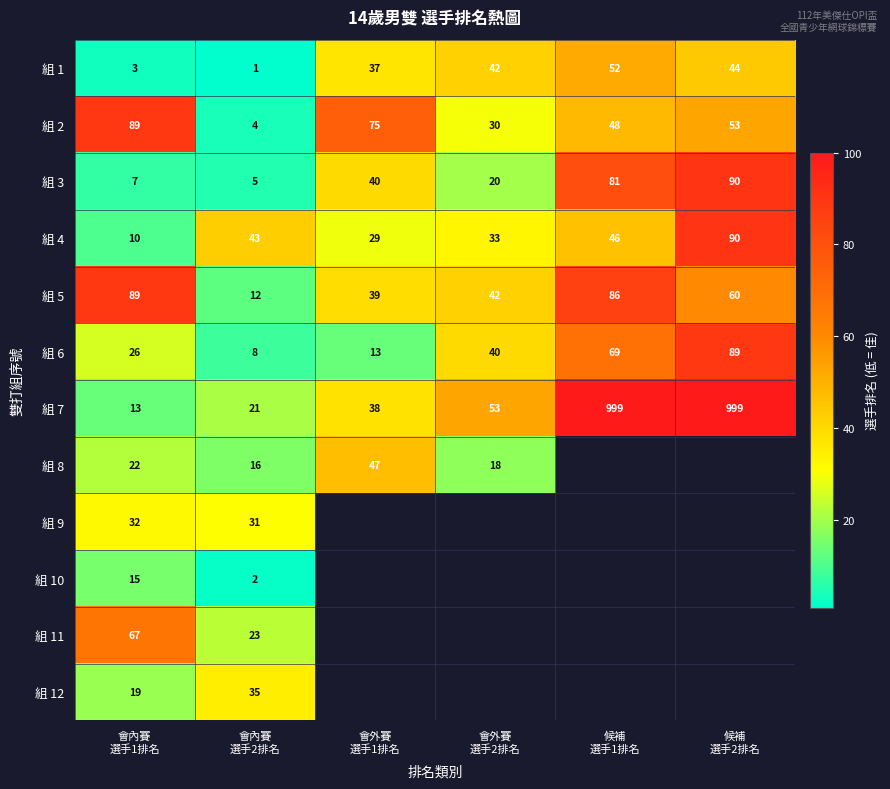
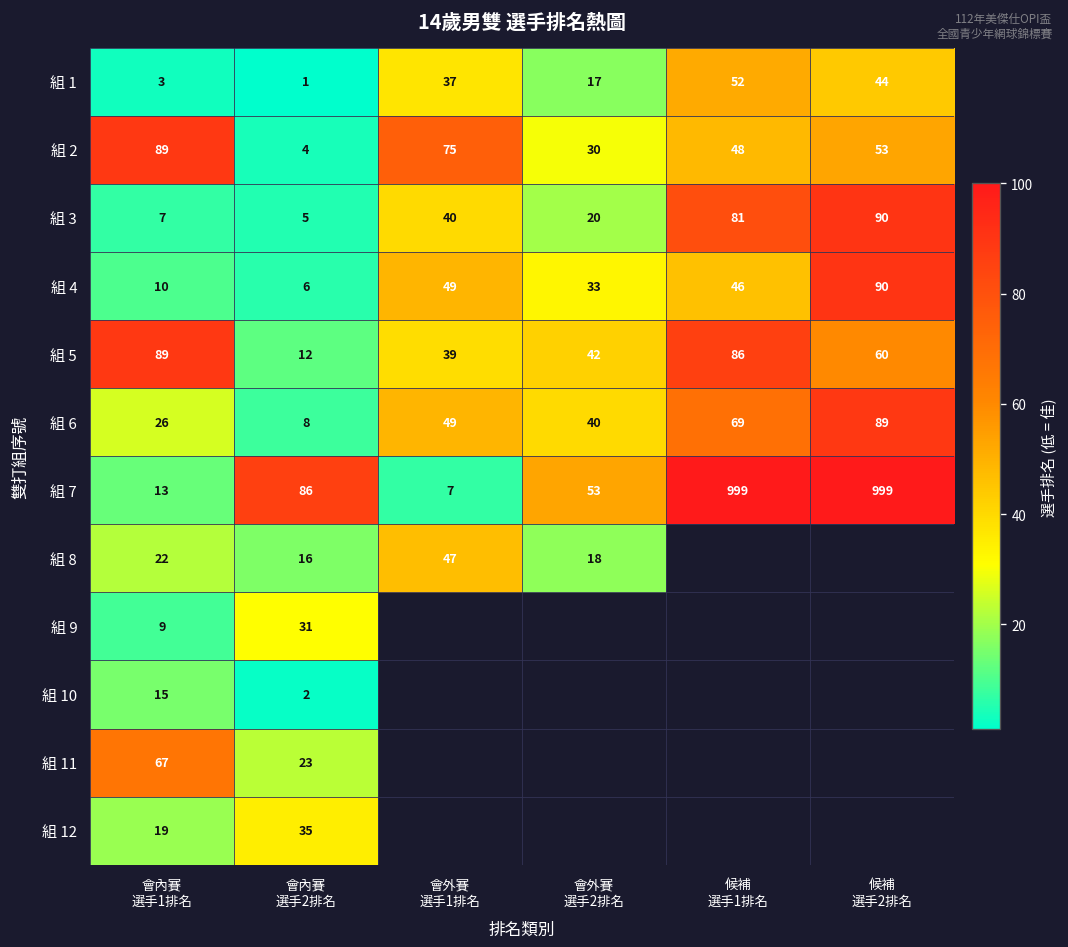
  {
    "組 1": {
      "會內賽 選手1排名": 3,
      "會內賽 選手2排名": 1,
      "會外賽 選手1排名": 37,
-     "會外賽 選手2排名": 42,
+     "會外賽 選手2排名": 17,
      "候補 選手1排名": 52,
      "候補 選手2排名": 44
    },
    "組 2": {
      "會內賽 選手1排名": 89,
      "會內賽 選手2排名": 4,
      "會外賽 選手1排名": 75,
      "會外賽 選手2排名": 30,
      "候補 選手1排名": 48,
      "候補 選手2排名": 53
    },
    "組 3": {
      "會內賽 選手1排名": 7,
      "會內賽 選手2排名": 5,
      "會外賽 選手1排名": 40,
      "會外賽 選手2排名": 20,
      "候補 選手1排名": 81,
      "候補 選手2排名": 90
    },
    "組 4": {
      "會內賽 選手1排名": 10,
-     "會內賽 選手2排名": 43,
-     "會外賽 選手1排名": 29,
+     "會內賽 選手2排名": 6,
+     "會外賽 選手1排名": 49,
      "會外賽 選手2排名": 33,
      "候補 選手1排名": 46,
      "候補 選手2排名": 90
    },
    "組 5": {
      "會內賽 選手1排名": 89,
      "會內賽 選手2排名": 12,
      "會外賽 選手1排名": 39,
      "會外賽 選手2排名": 42,
      "候補 選手1排名": 86,
      "候補 選手2排名": 60
    },
    "組 6": {
      "會內賽 選手1排名": 26,
      "會內賽 選手2排名": 8,
-     "會外賽 選手1排名": 13,
+     "會外賽 選手1排名": 49,
      "會外賽 選手2排名": 40,
      "候補 選手1排名": 69,
      "候補 選手2排名": 89
    },
    "組 7": {
      "會內賽 選手1排名": 13,
-     "會內賽 選手2排名": 21,
-     "會外賽 選手1排名": 38,
+     "會內賽 選手2排名": 86,
+     "會外賽 選手1排名": 7,
      "會外賽 選手2排名": 53,
      "候補 選手1排名": 999,
      "候補 選手2排名": 999
    },
    "組 8": {
      "會內賽 選手1排名": 22,
      "會內賽 選手2排名": 16,
      "會外賽 選手1排名": 47,
      "會外賽 選手2排名": 18
    },
    "組 9": {
-     "會內賽 選手1排名": 32,
+     "會內賽 選手1排名": 9,
      "會內賽 選手2排名": 31
    },
    "組 10": {
      "會內賽 選手1排名": 15,
      "會內賽 選手2排名": 2
    },
    "組 11": {
      "會內賽 選手1排名": 67,
      "會內賽 選手2排名": 23
    },
    "組 12": {
      "會內賽 選手1排名": 19,
      "會內賽 選手2排名": 35
    }
  }
